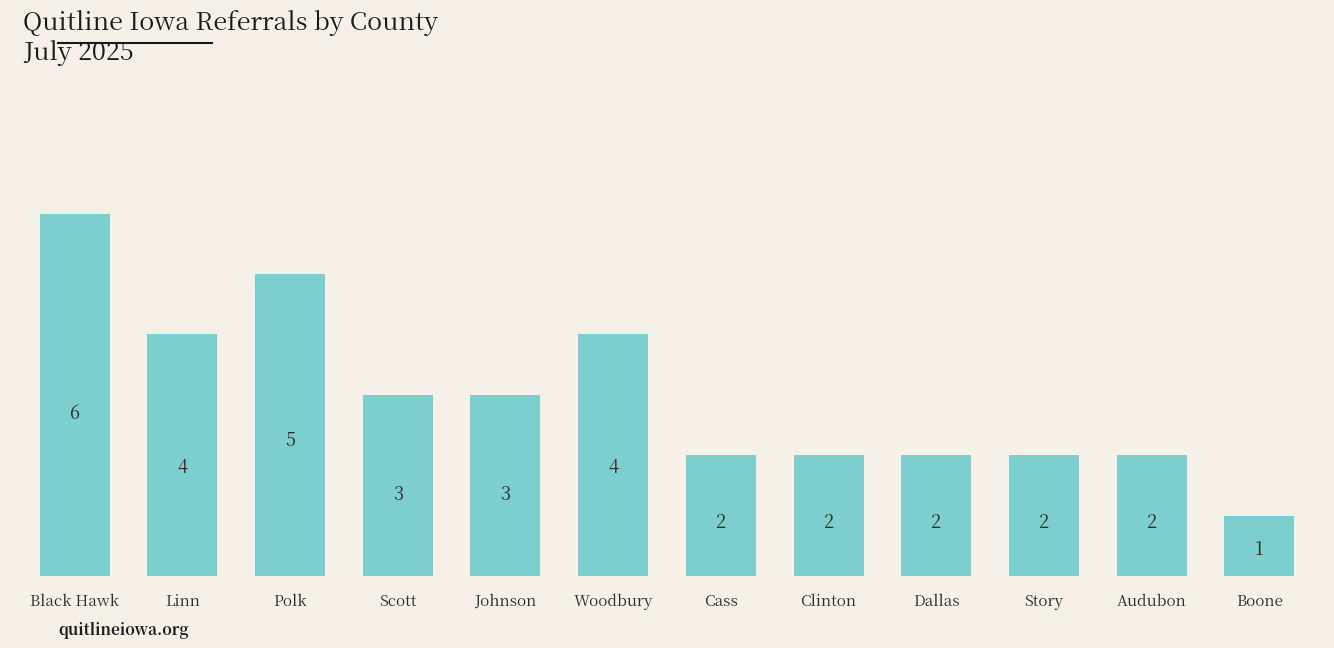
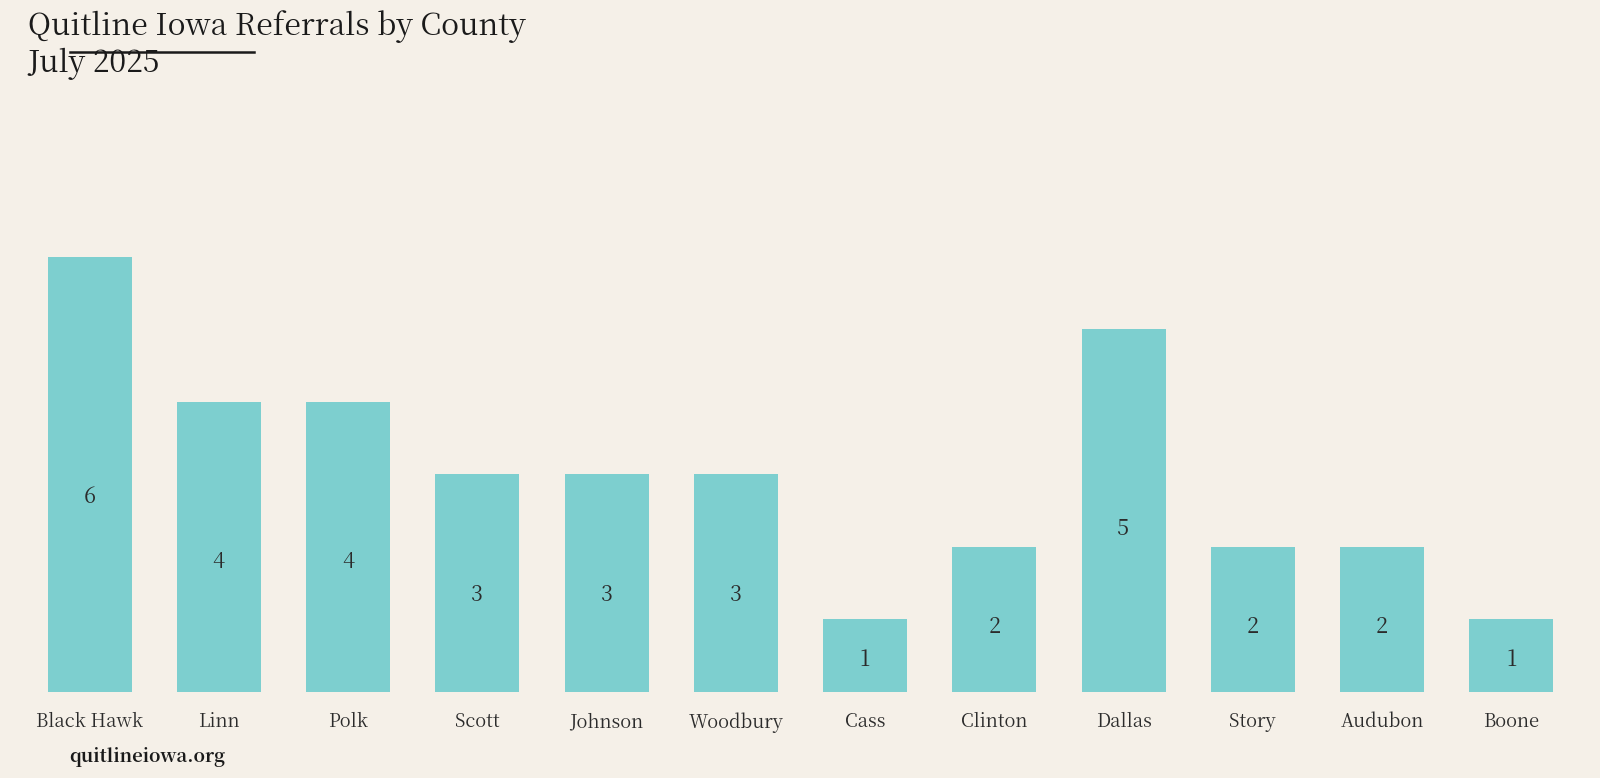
  {
    "Black Hawk": 6,
    "Linn": 4,
-   "Polk": 5,
+   "Polk": 4,
    "Scott": 3,
    "Johnson": 3,
-   "Woodbury": 4,
-   "Cass": 2,
+   "Woodbury": 3,
+   "Cass": 1,
    "Clinton": 2,
-   "Dallas": 2,
+   "Dallas": 5,
    "Story": 2,
    "Audubon": 2,
    "Boone": 1
  }
